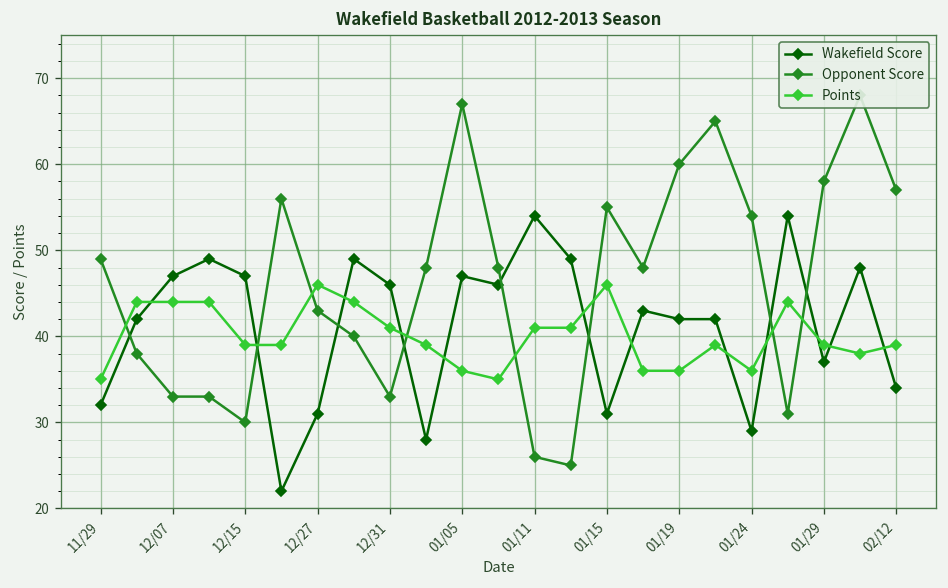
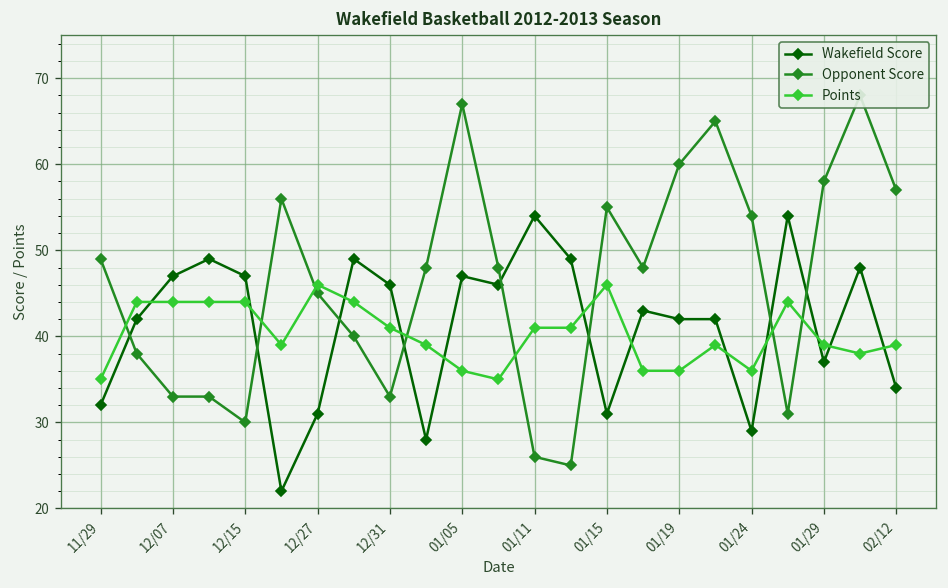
  {
    "Wakefield Score": {
      "11/29": 32,
      "12/07": 47,
      "12/15": 47,
      "12/27": 31,
      "12/31": 46,
      "01/05": 47,
      "01/11": 54,
      "01/15": 31,
      "01/19": 42,
      "01/24": 29,
      "01/29": 37,
      "02/12": 34
    },
    "Opponent Score": {
      "11/29": 49,
      "12/07": 33,
      "12/15": 30,
-     "12/27": 43,
+     "12/27": 45,
      "12/31": 33,
      "01/05": 67,
      "01/11": 26,
      "01/15": 55,
      "01/19": 60,
      "01/24": 54,
      "01/29": 58,
      "02/12": 57
    },
    "Points": {
      "11/29": 35,
      "12/07": 44,
-     "12/15": 39,
+     "12/15": 44,
      "12/27": 46,
      "12/31": 41,
      "01/05": 36,
      "01/11": 41,
      "01/15": 46,
      "01/19": 36,
      "01/24": 36,
      "01/29": 39,
      "02/12": 39
    }
  }
